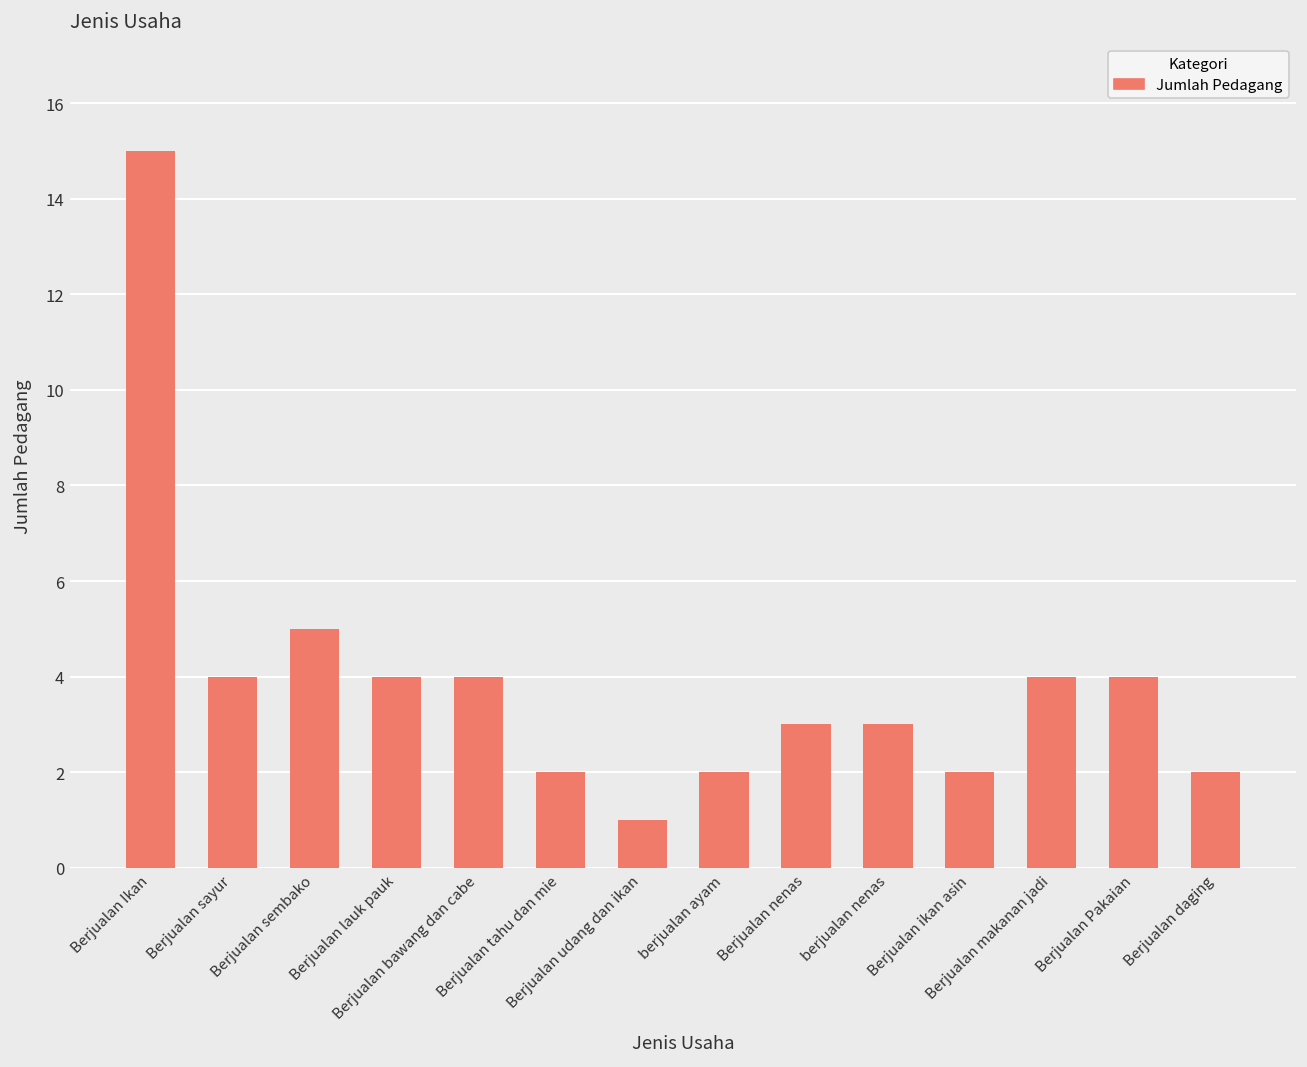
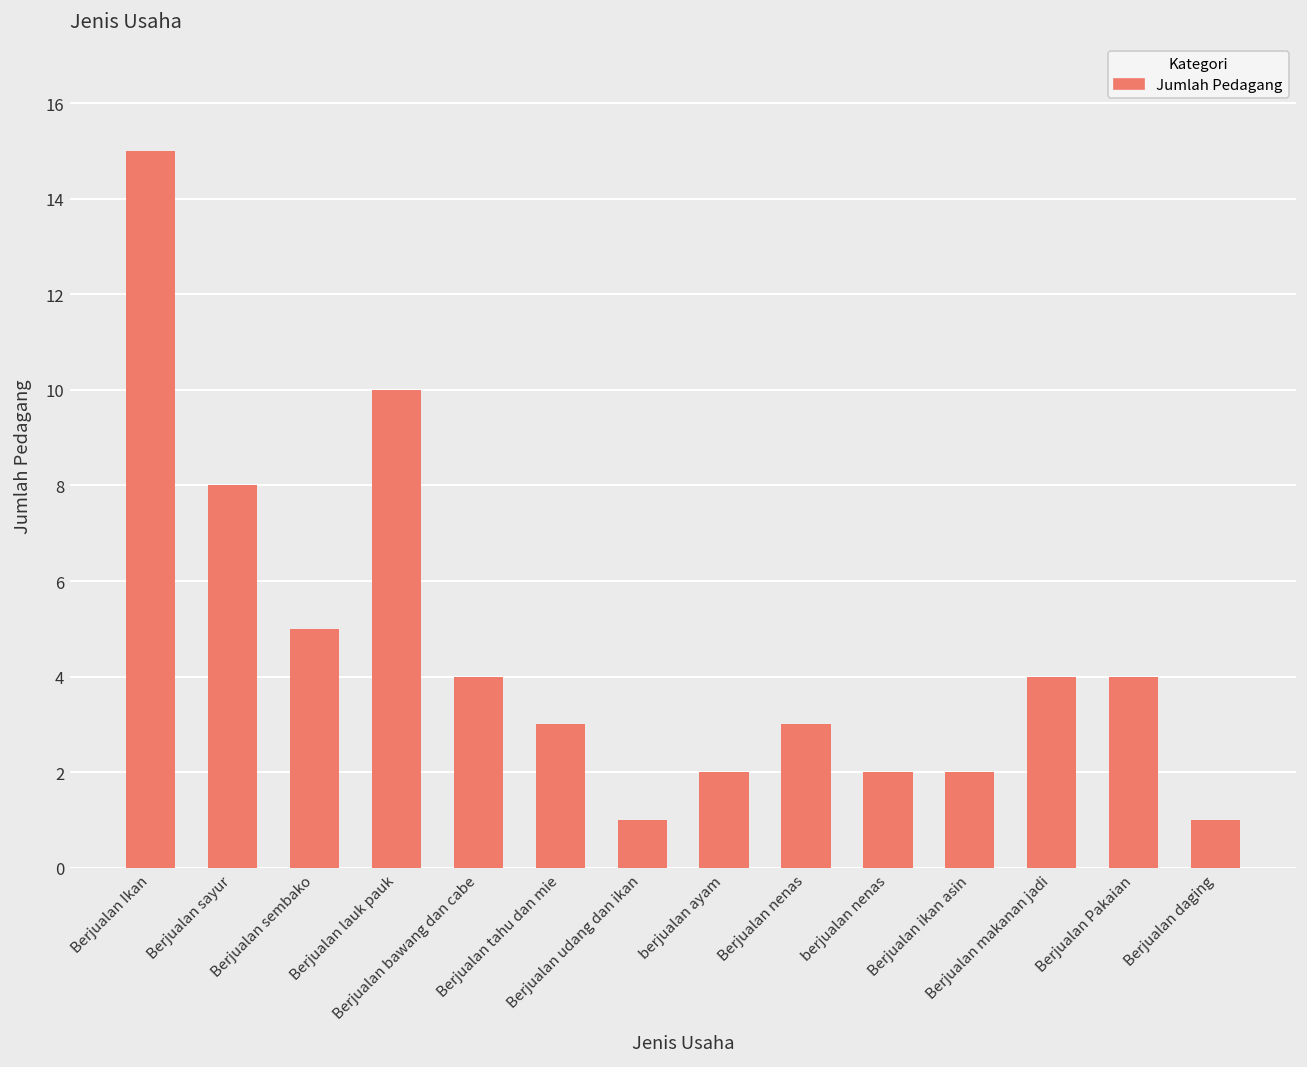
  {
    "Berjualan Ikan": 15,
-   "Berjualan sayur": 4,
+   "Berjualan sayur": 8,
    "Berjualan sembako": 5,
-   "Berjualan lauk pauk": 4,
+   "Berjualan lauk pauk": 10,
    "Berjualan bawang dan cabe": 4,
-   "Berjualan tahu dan mie": 2,
+   "Berjualan tahu dan mie": 3,
    "Berjualan udang dan ikan": 1,
    "berjualan ayam": 2,
    "Berjualan nenas": 3,
-   "berjualan nenas": 3,
+   "berjualan nenas": 2,
    "Berjualan ikan asin": 2,
    "Berjualan makanan jadi": 4,
    "Berjualan Pakaian": 4,
-   "Berjualan daging": 2
+   "Berjualan daging": 1
  }
